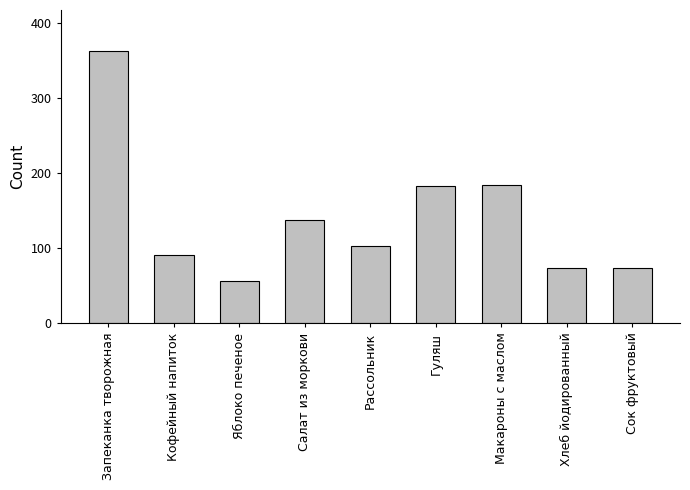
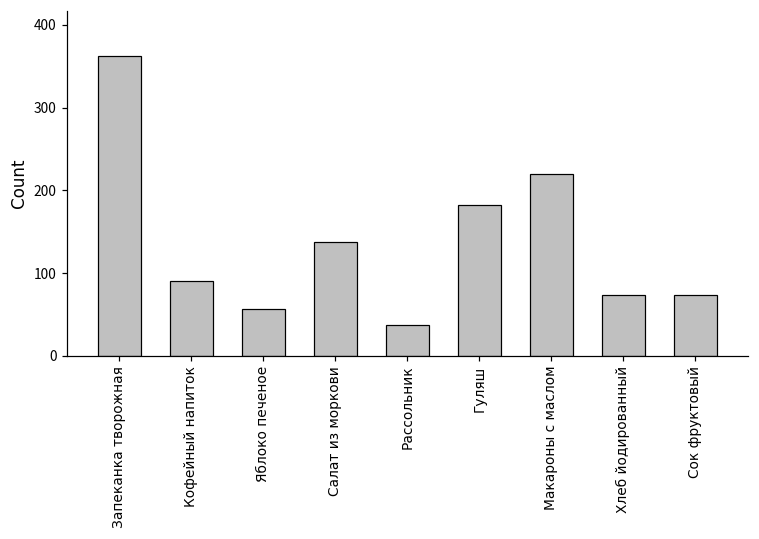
  {
    "Запеканка творожная": 360,
    "Кофейный напиток": 90,
    "Яблоко печеное": 60,
    "Салат из моркови": 140,
-   "Рассольник": 100,
+   "Рассольник": 40,
    "Гуляш": 180,
-   "Макароны с маслом": 180,
+   "Макароны с маслом": 220,
    "Хлеб йодированный": 70,
    "Сок фруктовый": 70
  }
